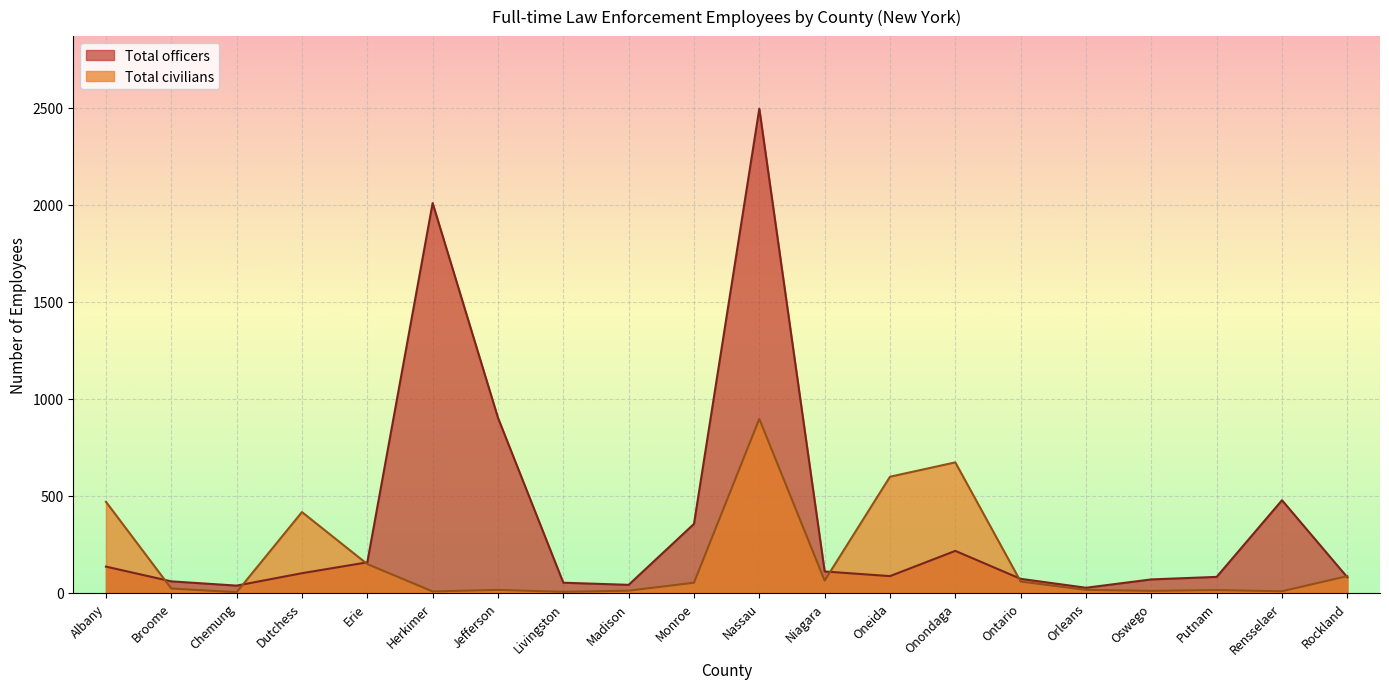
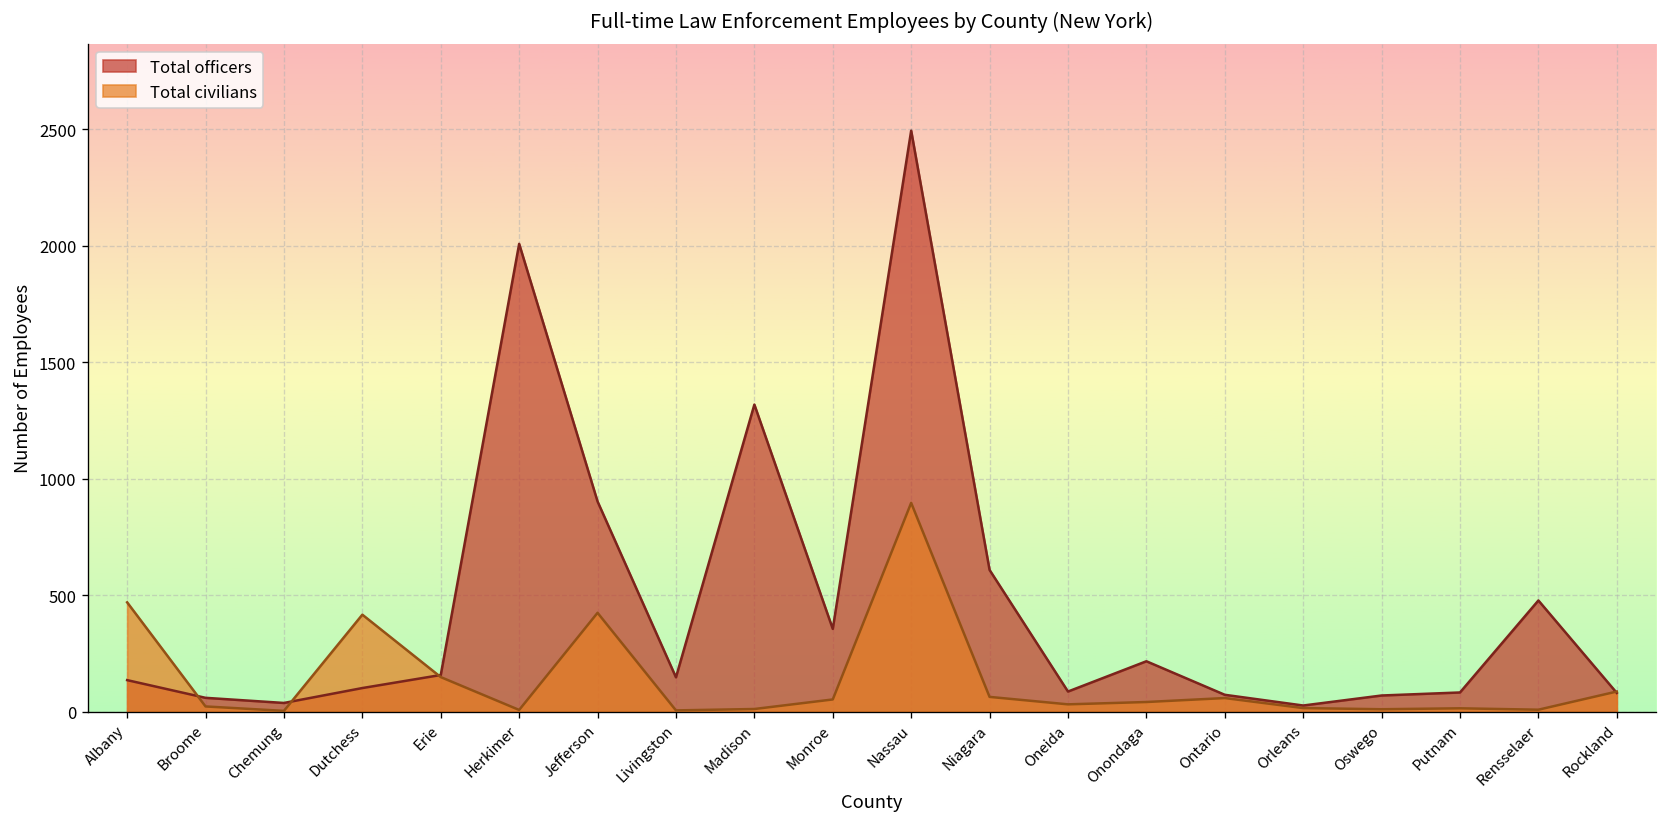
  {
    "Total officers": {
      "Albany": 140,
      "Broome": 60,
      "Chemung": 40,
      "Dutchess": 100,
      "Herkimer": 2010,
      "Jefferson": 900,
-     "Livingston": 50,
-     "Madison": 40,
+     "Livingston": 150,
+     "Madison": 1320,
      "Monroe": 360,
      "Nassau": 2490,
-     "Niagara": 110,
+     "Niagara": 610,
      "Oneida": 90,
      "Onondaga": 220,
      "Ontario": 70,
      "Oswego": 70,
      "Putnam": 80,
      "Rensselaer": 480
    },
    "Total civilians": {
      "Albany": 470,
      "Broome": 20,
      "Chemung": 0,
      "Dutchess": 420,
      "Herkimer": 10,
-     "Jefferson": 20,
+     "Jefferson": 420,
      "Livingston": 10,
      "Madison": 10,
      "Monroe": 50,
      "Nassau": 900,
      "Niagara": 60,
-     "Oneida": 600,
-     "Onondaga": 670,
+     "Oneida": 30,
+     "Onondaga": 40,
      "Ontario": 60,
      "Oswego": 10,
      "Putnam": 10,
      "Rensselaer": 10
    }
  }
